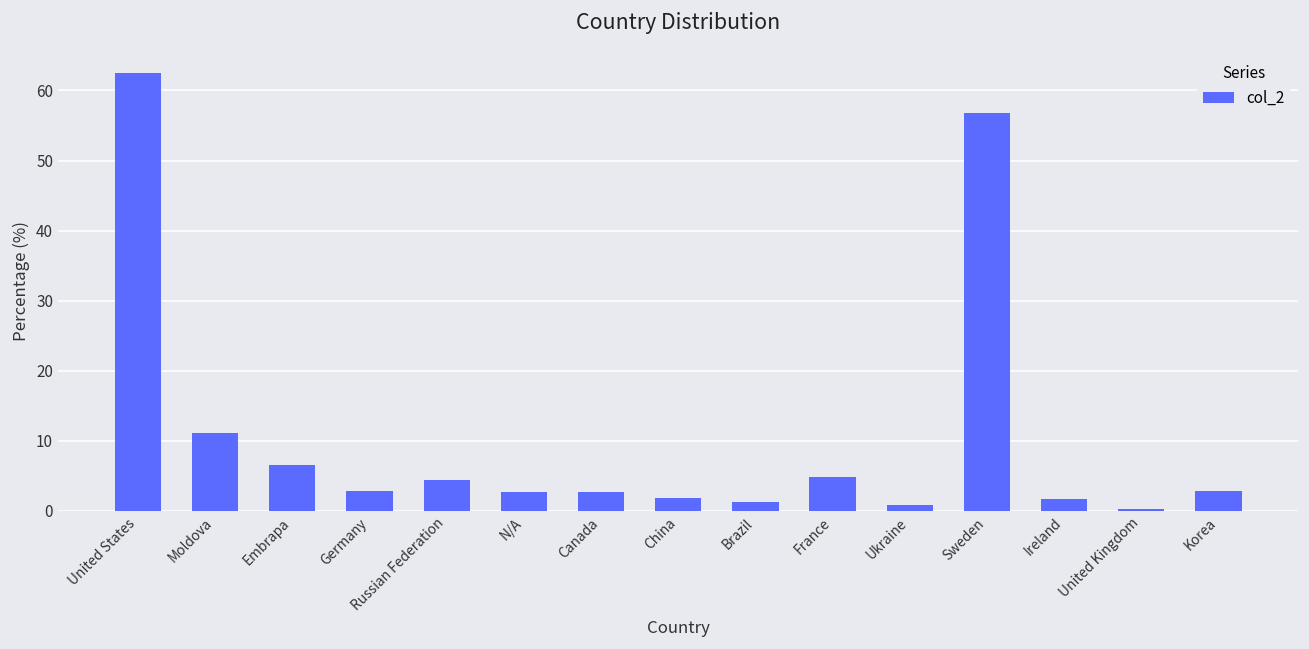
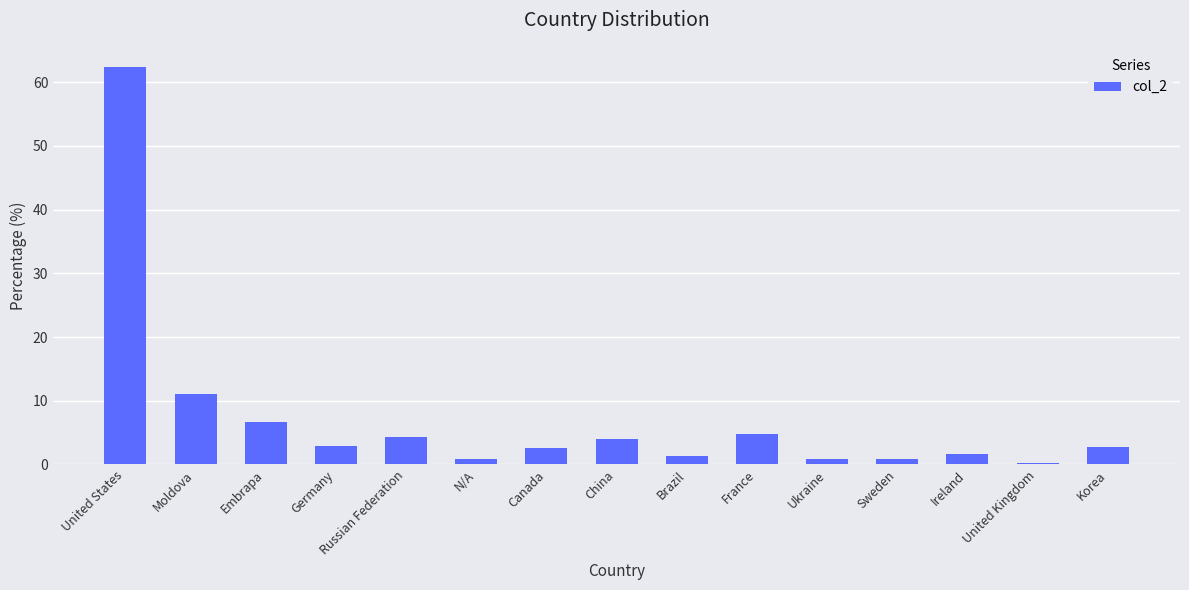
  {
    "United States": 62,
    "Moldova": 11,
    "Embrapa": 7,
    "Germany": 3,
    "Russian Federation": 4,
-   "N/A": 3,
+   "N/A": 1,
    "Canada": 3,
-   "China": 2,
+   "China": 4,
    "Brazil": 1,
    "France": 5,
    "Ukraine": 1,
-   "Sweden": 57,
+   "Sweden": 1,
    "Ireland": 2,
    "Korea": 3
  }
